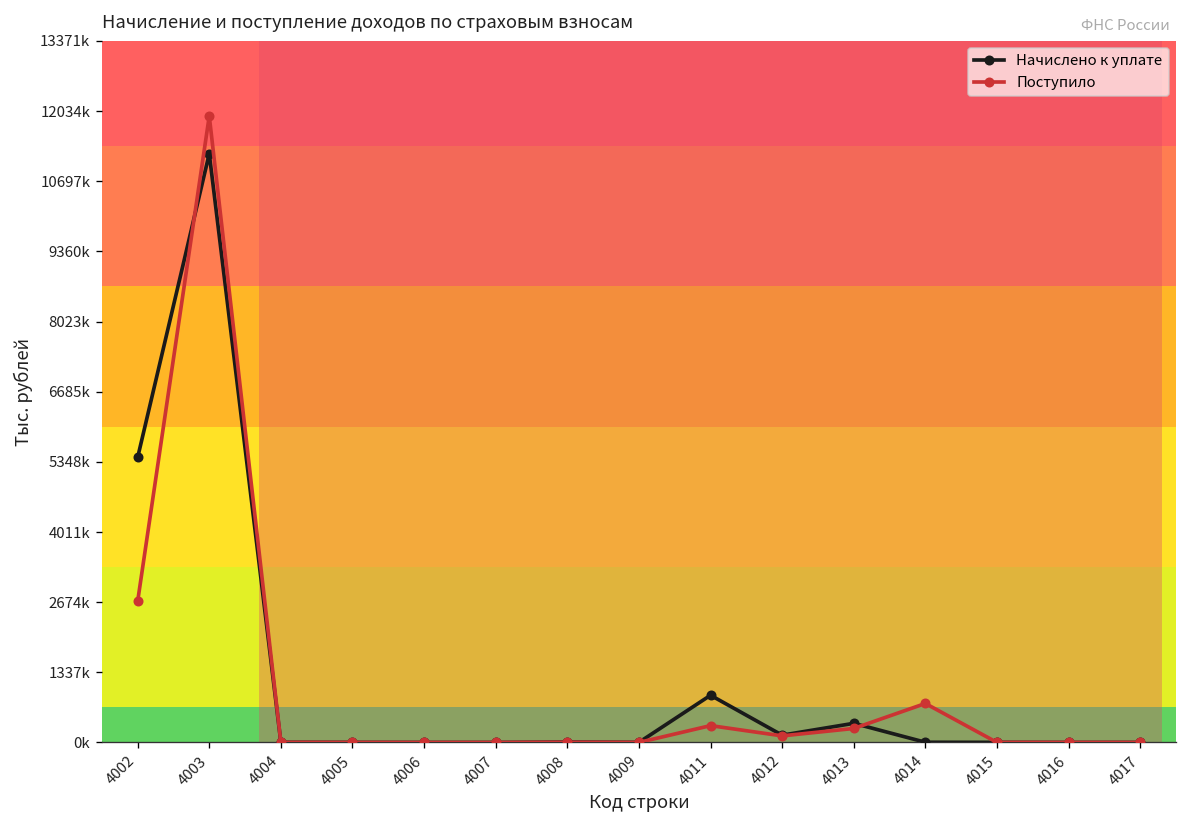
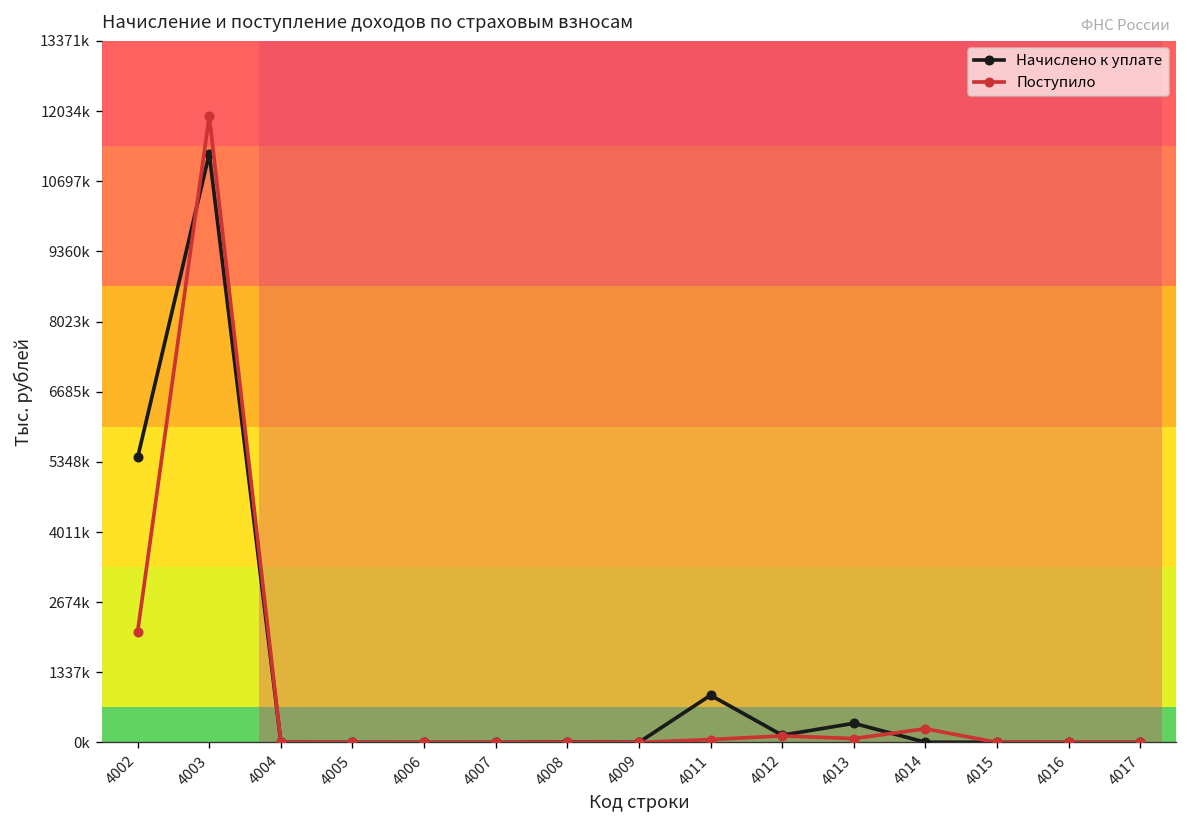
  {
    "Начислено к уплате": {
      "4002": 5400000,
      "4003": 11200000,
      "4011": 900000,
      "4013": 400000,
      "4014": 0
    },
    "Поступило": {
-     "4002": 2700000,
+     "4002": 2100000,
      "4003": 11900000,
-     "4011": 300000,
-     "4013": 300000,
-     "4014": 700000
+     "4011": 100000,
+     "4013": 100000,
+     "4014": 300000
    }
  }
